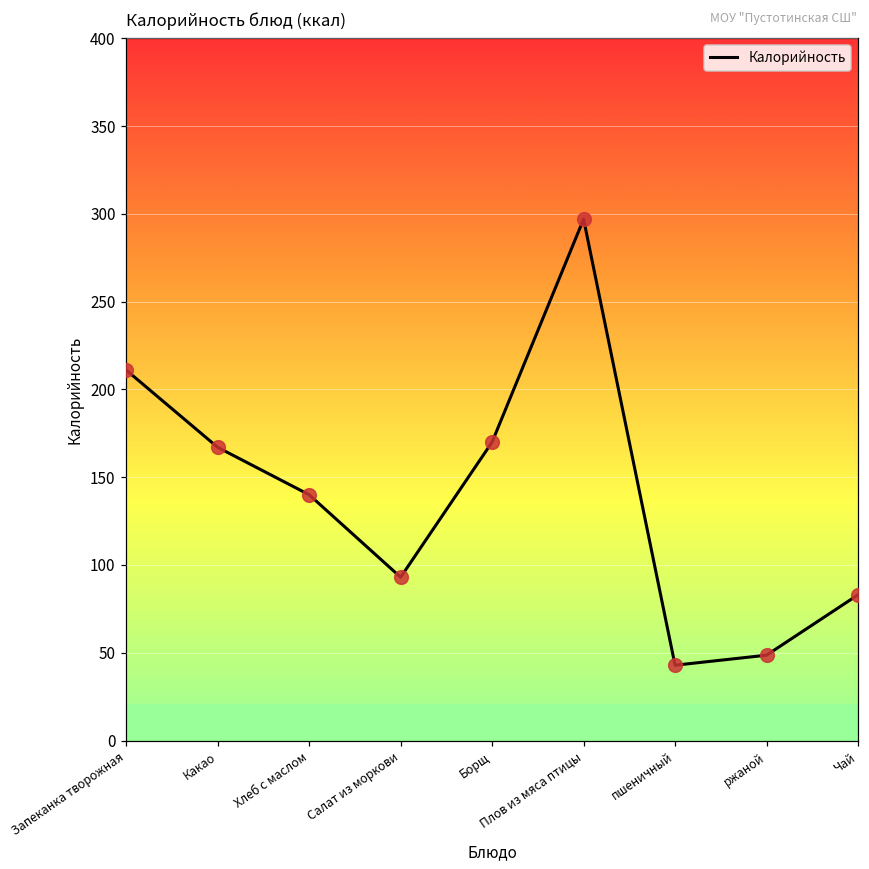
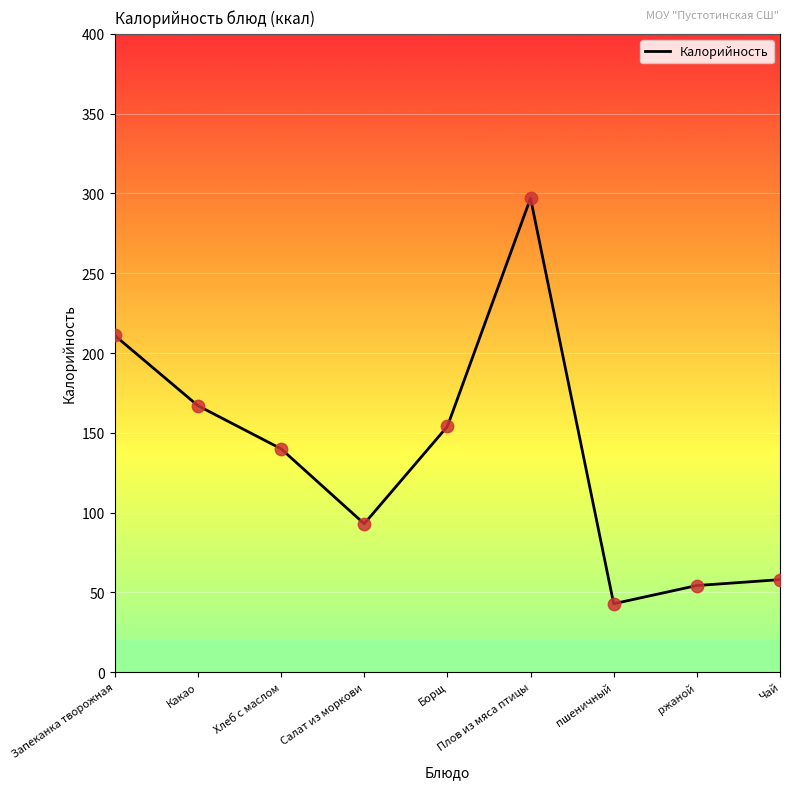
  {
    "Запеканка творожная": 211,
    "Какао": 167,
    "Хлеб с маслом": 140,
    "Салат из моркови": 93,
-   "Борщ": 170,
+   "Борщ": 154,
    "Плов из мяса птицы": 297,
    "пшеничный": 43,
-   "ржаной": 49,
-   "Чай": 83
+   "ржаной": 54,
+   "Чай": 58
  }
